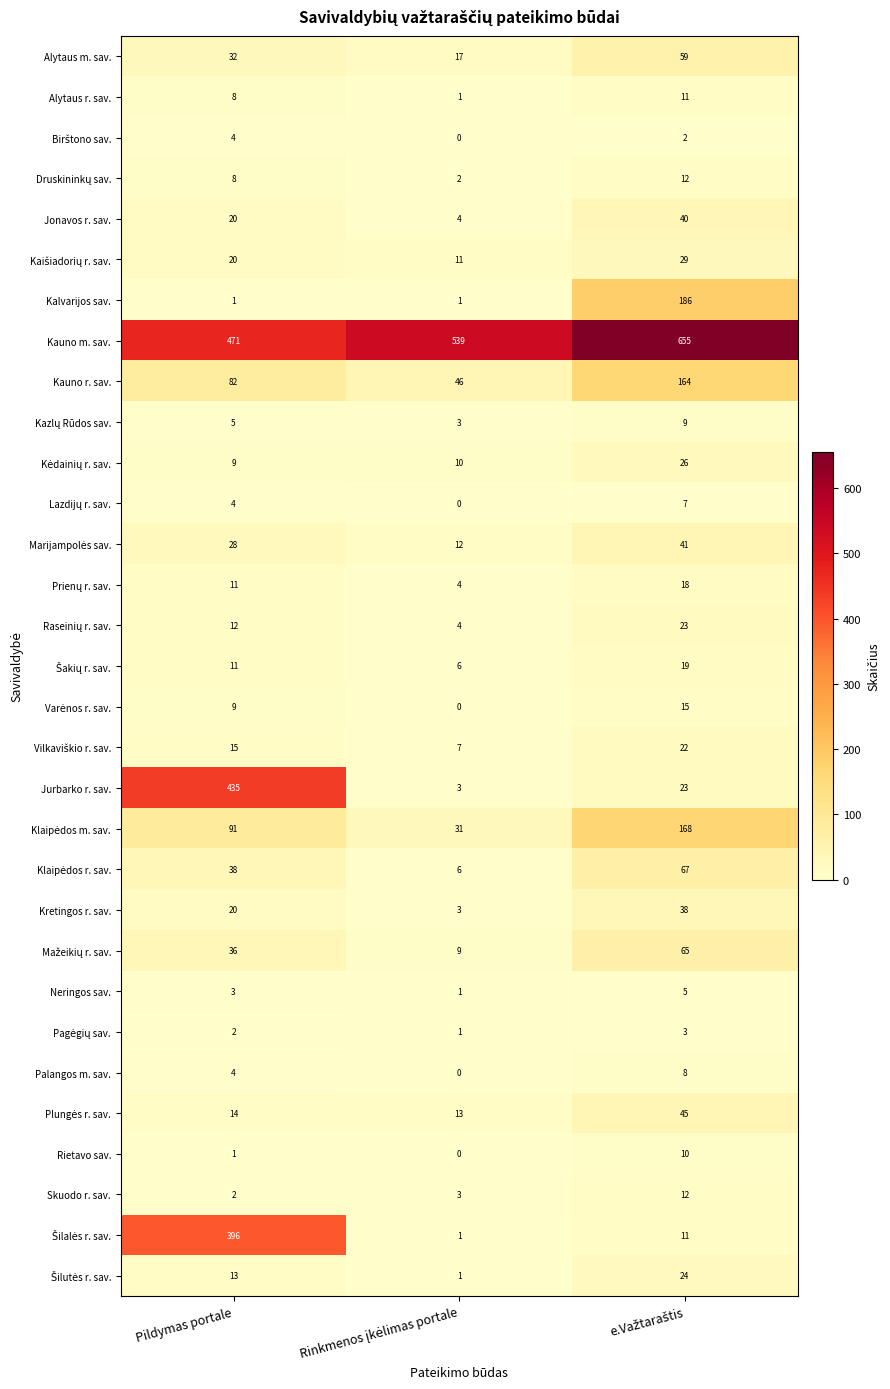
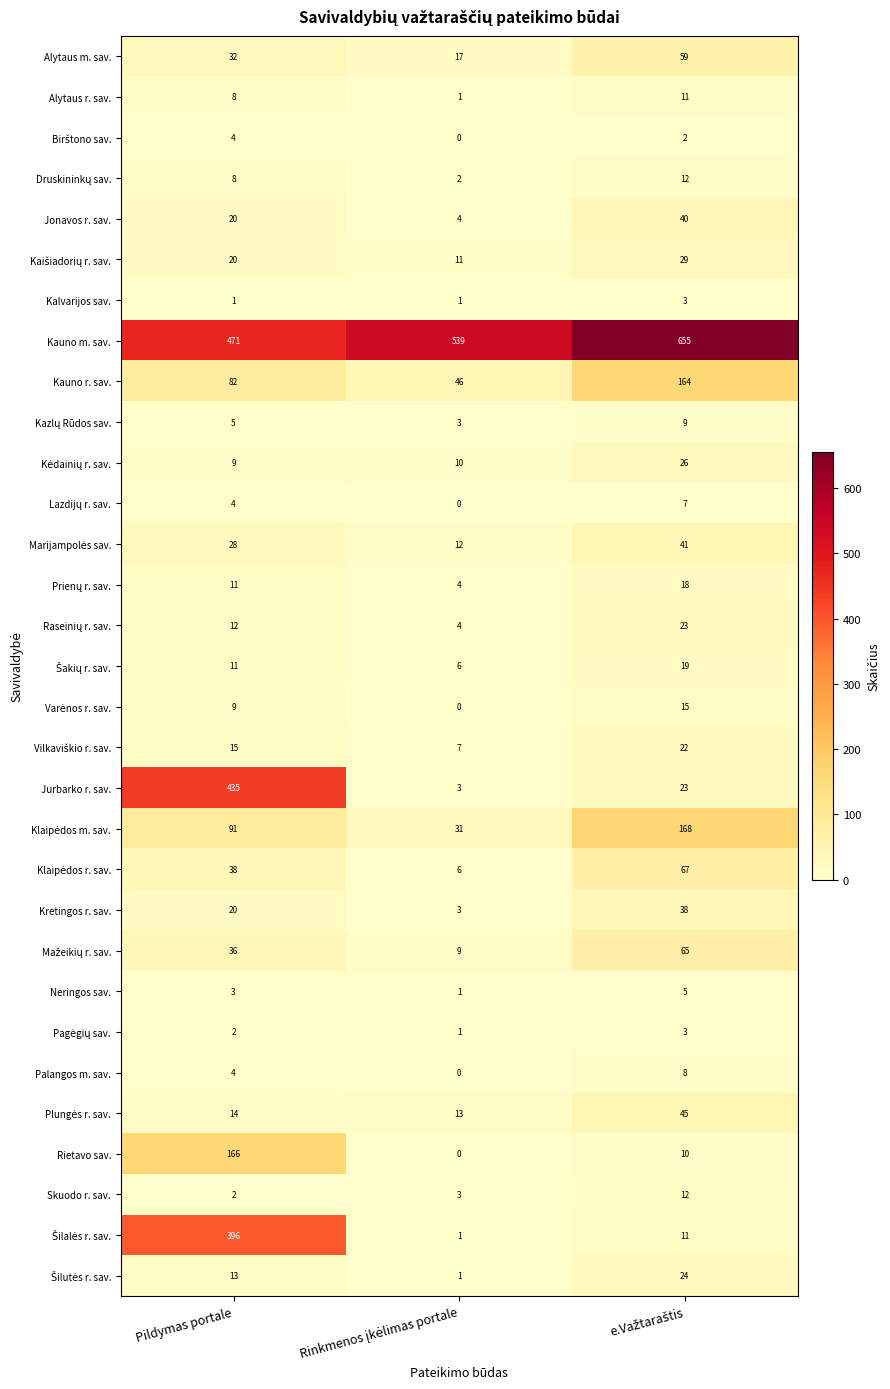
  {
    "Alytaus m. sav.": {
      "Pildymas portale": 32,
      "Rinkmenos įkėlimas portale": 17,
      "e.Važtaraštis": 59
    },
    "Alytaus r. sav.": {
      "Pildymas portale": 8,
      "Rinkmenos įkėlimas portale": 1,
      "e.Važtaraštis": 11
    },
    "Birštono sav.": {
      "Pildymas portale": 4,
      "Rinkmenos įkėlimas portale": 0,
      "e.Važtaraštis": 2
    },
    "Druskininkų sav.": {
      "Pildymas portale": 8,
      "Rinkmenos įkėlimas portale": 2,
      "e.Važtaraštis": 12
    },
    "Jonavos r. sav.": {
      "Pildymas portale": 20,
      "Rinkmenos įkėlimas portale": 4,
      "e.Važtaraštis": 40
    },
    "Kaišiadorių r. sav.": {
      "Pildymas portale": 20,
      "Rinkmenos įkėlimas portale": 11,
      "e.Važtaraštis": 29
    },
    "Kalvarijos sav.": {
      "Pildymas portale": 1,
      "Rinkmenos įkėlimas portale": 1,
-     "e.Važtaraštis": 186
+     "e.Važtaraštis": 3
    },
    "Kauno m. sav.": {
      "Pildymas portale": 471,
      "Rinkmenos įkėlimas portale": 539,
      "e.Važtaraštis": 655
    },
    "Kauno r. sav.": {
      "Pildymas portale": 82,
      "Rinkmenos įkėlimas portale": 46,
      "e.Važtaraštis": 164
    },
    "Kazlų Rūdos sav.": {
      "Pildymas portale": 5,
      "Rinkmenos įkėlimas portale": 3,
      "e.Važtaraštis": 9
    },
    "Kėdainių r. sav.": {
      "Pildymas portale": 9,
      "Rinkmenos įkėlimas portale": 10,
      "e.Važtaraštis": 26
    },
    "Lazdijų r. sav.": {
      "Pildymas portale": 4,
      "Rinkmenos įkėlimas portale": 0,
      "e.Važtaraštis": 7
    },
    "Marijampolės sav.": {
      "Pildymas portale": 28,
      "Rinkmenos įkėlimas portale": 12,
      "e.Važtaraštis": 41
    },
    "Prienų r. sav.": {
      "Pildymas portale": 11,
      "Rinkmenos įkėlimas portale": 4,
      "e.Važtaraštis": 18
    },
    "Raseinių r. sav.": {
      "Pildymas portale": 12,
      "Rinkmenos įkėlimas portale": 4,
      "e.Važtaraštis": 23
    },
    "Šakių r. sav.": {
      "Pildymas portale": 11,
      "Rinkmenos įkėlimas portale": 6,
      "e.Važtaraštis": 19
    },
    "Varėnos r. sav.": {
      "Pildymas portale": 9,
      "Rinkmenos įkėlimas portale": 0,
      "e.Važtaraštis": 15
    },
    "Vilkaviškio r. sav.": {
      "Pildymas portale": 15,
      "Rinkmenos įkėlimas portale": 7,
      "e.Važtaraštis": 22
    },
    "Jurbarko r. sav.": {
      "Pildymas portale": 435,
      "Rinkmenos įkėlimas portale": 3,
      "e.Važtaraštis": 23
    },
    "Klaipėdos m. sav.": {
      "Pildymas portale": 91,
      "Rinkmenos įkėlimas portale": 31,
      "e.Važtaraštis": 168
    },
    "Klaipėdos r. sav.": {
      "Pildymas portale": 38,
      "Rinkmenos įkėlimas portale": 6,
      "e.Važtaraštis": 67
    },
    "Kretingos r. sav.": {
      "Pildymas portale": 20,
      "Rinkmenos įkėlimas portale": 3,
      "e.Važtaraštis": 38
    },
    "Mažeikių r. sav.": {
      "Pildymas portale": 36,
      "Rinkmenos įkėlimas portale": 9,
      "e.Važtaraštis": 65
    },
    "Neringos sav.": {
      "Pildymas portale": 3,
      "Rinkmenos įkėlimas portale": 1,
      "e.Važtaraštis": 5
    },
    "Pagėgių sav.": {
      "Pildymas portale": 2,
      "Rinkmenos įkėlimas portale": 1,
      "e.Važtaraštis": 3
    },
    "Palangos m. sav.": {
      "Pildymas portale": 4,
      "Rinkmenos įkėlimas portale": 0,
      "e.Važtaraštis": 8
    },
    "Plungės r. sav.": {
      "Pildymas portale": 14,
      "Rinkmenos įkėlimas portale": 13,
      "e.Važtaraštis": 45
    },
    "Rietavo sav.": {
-     "Pildymas portale": 1,
+     "Pildymas portale": 166,
      "Rinkmenos įkėlimas portale": 0,
      "e.Važtaraštis": 10
    },
    "Skuodo r. sav.": {
      "Pildymas portale": 2,
      "Rinkmenos įkėlimas portale": 3,
      "e.Važtaraštis": 12
    },
    "Šilalės r. sav.": {
      "Pildymas portale": 396,
      "Rinkmenos įkėlimas portale": 1,
      "e.Važtaraštis": 11
    },
    "Šilutės r. sav.": {
      "Pildymas portale": 13,
      "Rinkmenos įkėlimas portale": 1,
      "e.Važtaraštis": 24
    }
  }
